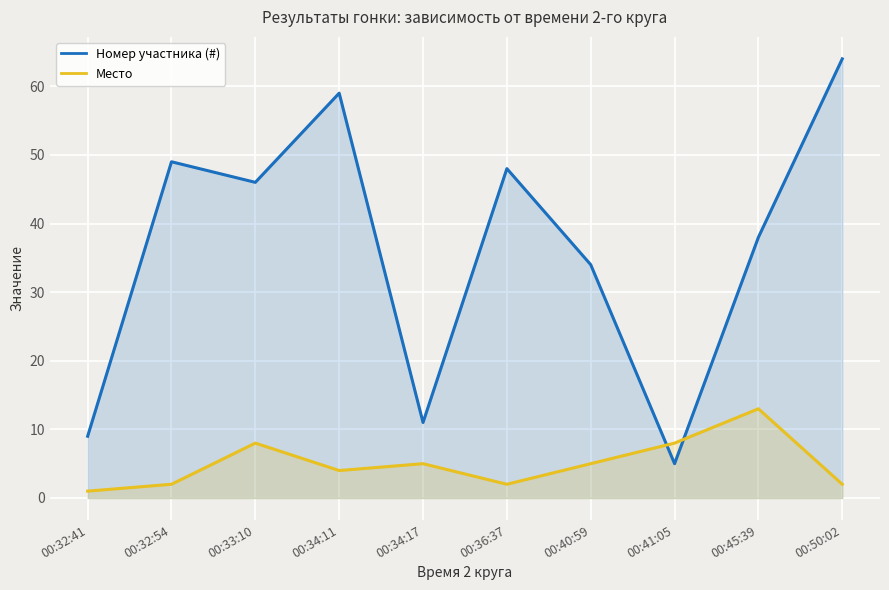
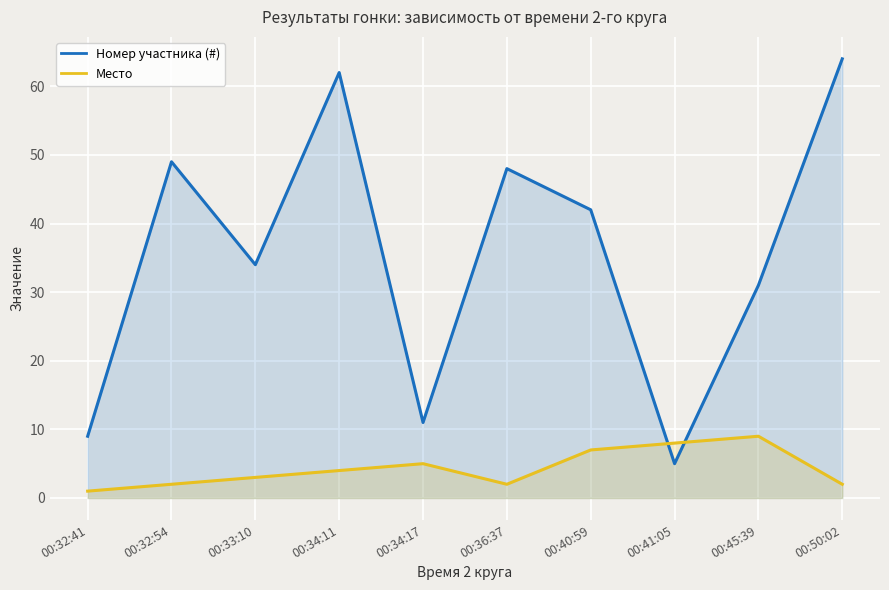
  {
    "Номер участника (#)": {
      "00:32:41": 9,
      "00:32:54": 49,
-     "00:33:10": 46,
-     "00:34:11": 59,
+     "00:33:10": 34,
+     "00:34:11": 62,
      "00:34:17": 11,
      "00:36:37": 48,
-     "00:40:59": 34,
+     "00:40:59": 42,
      "00:41:05": 5,
-     "00:45:39": 38,
+     "00:45:39": 31,
      "00:50:02": 64
    },
    "Место": {
      "00:32:41": 1,
      "00:32:54": 2,
-     "00:33:10": 8,
+     "00:33:10": 3,
      "00:34:11": 4,
      "00:34:17": 5,
      "00:36:37": 2,
-     "00:40:59": 5,
+     "00:40:59": 7,
      "00:41:05": 8,
-     "00:45:39": 13,
+     "00:45:39": 9,
      "00:50:02": 2
    }
  }
